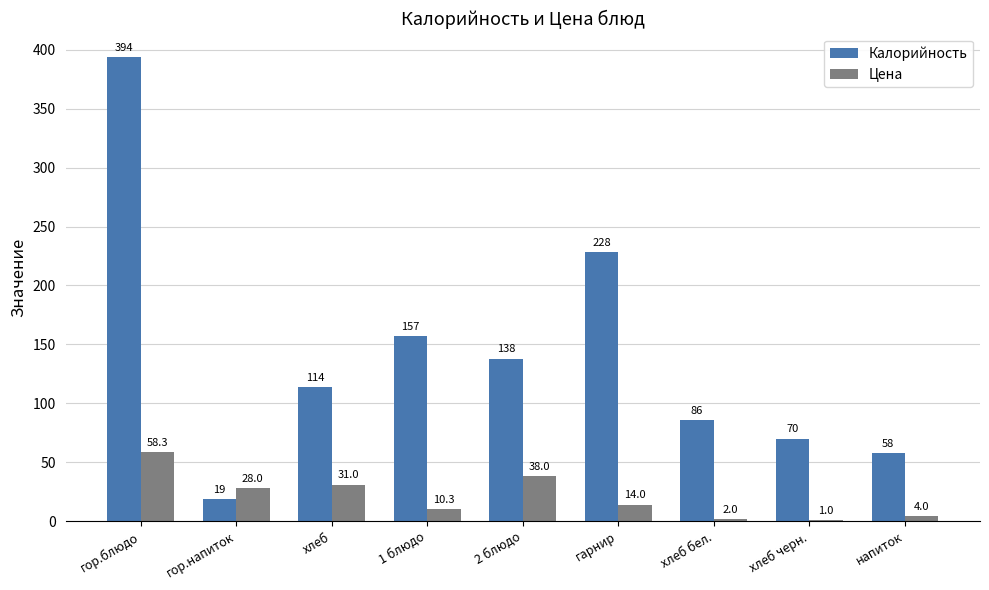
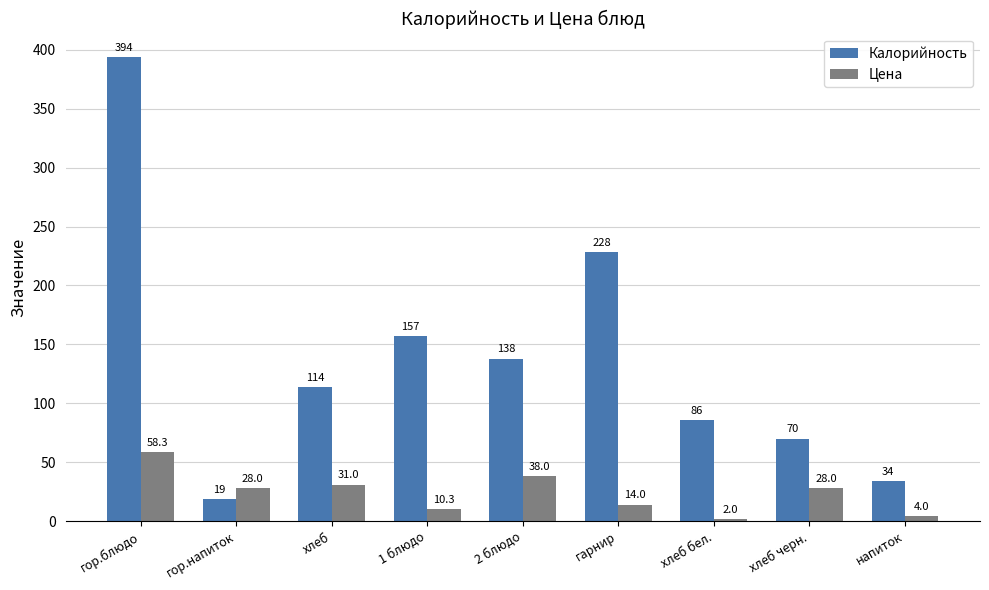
  {
    "Калорийность": {
      "гор.блюдо": 394,
      "гор.напиток": 19,
      "хлеб": 114,
      "1 блюдо": 157,
      "2 блюдо": 138,
      "гарнир": 228,
      "хлеб бел.": 86,
      "хлеб черн.": 70,
-     "напиток": 58
+     "напиток": 34
    },
    "Цена": {
      "гор.блюдо": 58.3,
      "гор.напиток": 28.0,
      "хлеб": 31.0,
      "1 блюдо": 10.3,
      "2 блюдо": 38.0,
      "гарнир": 14.0,
      "хлеб бел.": 2.0,
-     "хлеб черн.": 1.0,
+     "хлеб черн.": 28.0,
      "напиток": 4.0
    }
  }
